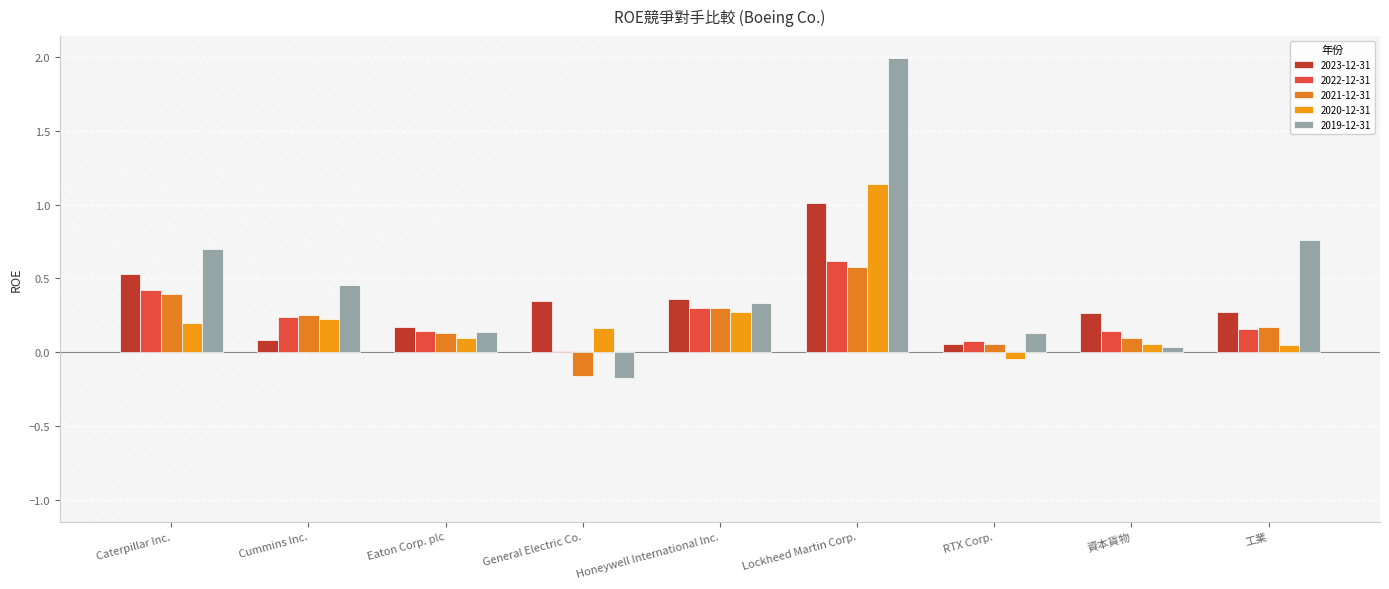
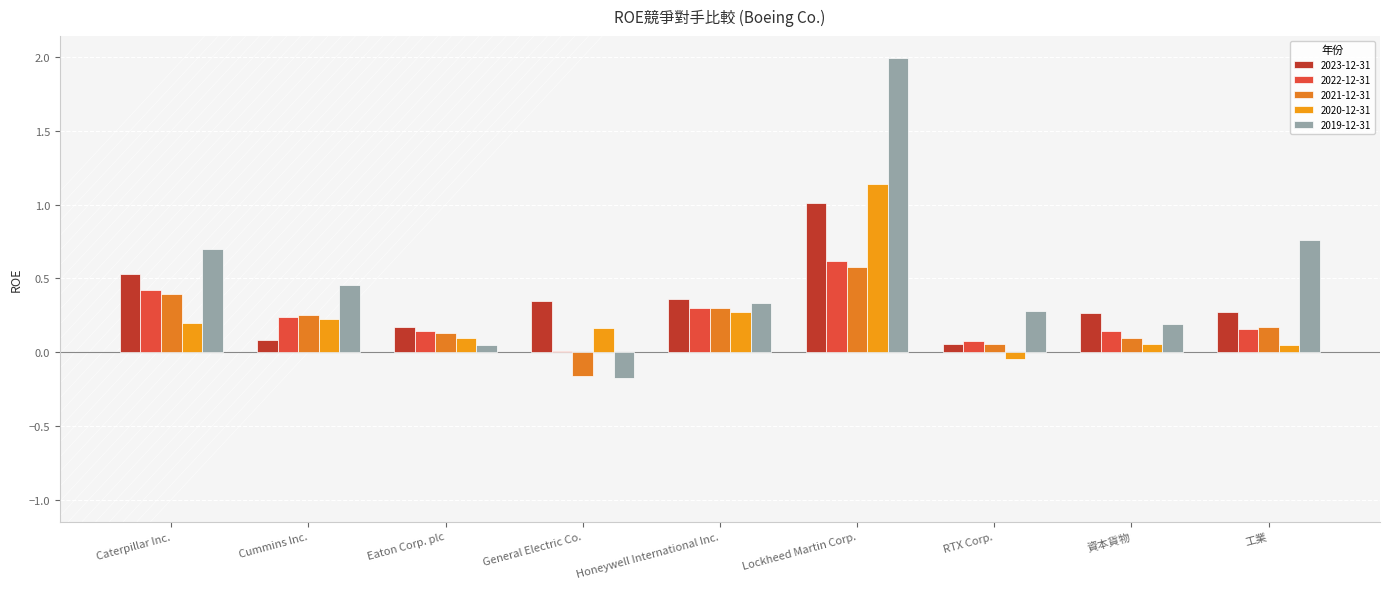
  {
    "2019-12-31": {
      "Caterpillar Inc.": 0.70,
      "Cummins Inc.": 0.45,
-     "Eaton Corp. plc": 0.14,
+     "Eaton Corp. plc": 0.05,
      "General Electric Co.": -0.18,
      "Honeywell International Inc.": 0.33,
      "Lockheed Martin Corp.": 1.99,
-     "RTX Corp.": 0.13,
-     "資本貨物": 0.03,
+     "RTX Corp.": 0.28,
+     "資本貨物": 0.19,
      "工業": 0.76
    }
  }
